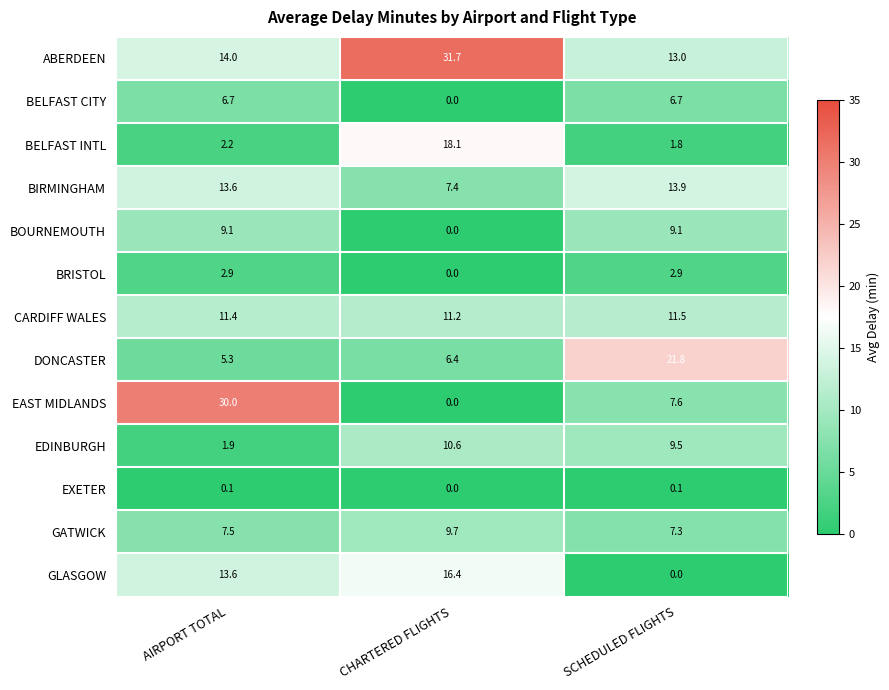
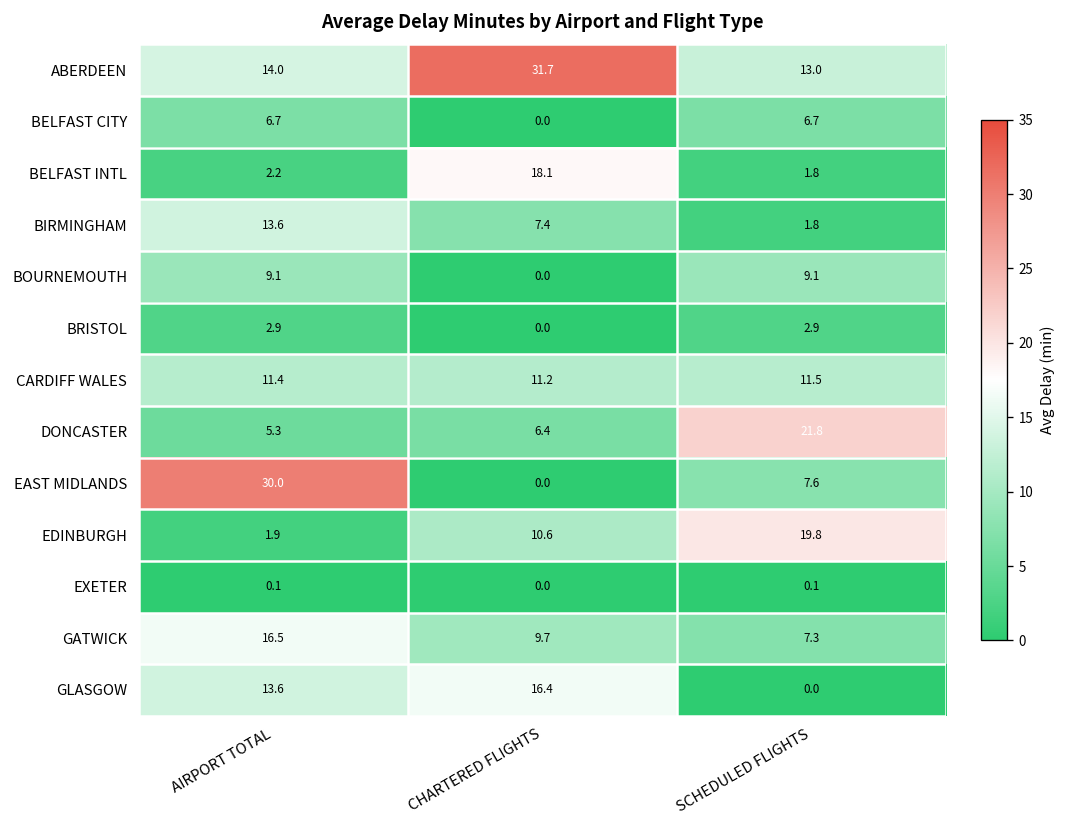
  {
    "ABERDEEN": {
      "AIRPORT TOTAL": 14.0,
      "CHARTERED FLIGHTS": 31.7,
      "SCHEDULED FLIGHTS": 13.0
    },
    "BELFAST CITY": {
      "AIRPORT TOTAL": 6.7,
      "CHARTERED FLIGHTS": 0.0,
      "SCHEDULED FLIGHTS": 6.7
    },
    "BELFAST INTL": {
      "AIRPORT TOTAL": 2.2,
      "CHARTERED FLIGHTS": 18.1,
      "SCHEDULED FLIGHTS": 1.8
    },
    "BIRMINGHAM": {
      "AIRPORT TOTAL": 13.6,
      "CHARTERED FLIGHTS": 7.4,
-     "SCHEDULED FLIGHTS": 13.9
+     "SCHEDULED FLIGHTS": 1.8
    },
    "BOURNEMOUTH": {
      "AIRPORT TOTAL": 9.1,
      "CHARTERED FLIGHTS": 0.0,
      "SCHEDULED FLIGHTS": 9.1
    },
    "BRISTOL": {
      "AIRPORT TOTAL": 2.9,
      "CHARTERED FLIGHTS": 0.0,
      "SCHEDULED FLIGHTS": 2.9
    },
    "CARDIFF WALES": {
      "AIRPORT TOTAL": 11.4,
      "CHARTERED FLIGHTS": 11.2,
      "SCHEDULED FLIGHTS": 11.5
    },
    "DONCASTER": {
      "AIRPORT TOTAL": 5.3,
      "CHARTERED FLIGHTS": 6.4,
      "SCHEDULED FLIGHTS": 21.8
    },
    "EAST MIDLANDS": {
      "AIRPORT TOTAL": 30.0,
      "CHARTERED FLIGHTS": 0.0,
      "SCHEDULED FLIGHTS": 7.6
    },
    "EDINBURGH": {
      "AIRPORT TOTAL": 1.9,
      "CHARTERED FLIGHTS": 10.6,
-     "SCHEDULED FLIGHTS": 9.5
+     "SCHEDULED FLIGHTS": 19.8
    },
    "EXETER": {
      "AIRPORT TOTAL": 0.1,
      "CHARTERED FLIGHTS": 0.0,
      "SCHEDULED FLIGHTS": 0.1
    },
    "GATWICK": {
-     "AIRPORT TOTAL": 7.5,
+     "AIRPORT TOTAL": 16.5,
      "CHARTERED FLIGHTS": 9.7,
      "SCHEDULED FLIGHTS": 7.3
    },
    "GLASGOW": {
      "AIRPORT TOTAL": 13.6,
      "CHARTERED FLIGHTS": 16.4,
      "SCHEDULED FLIGHTS": 0.0
    }
  }
